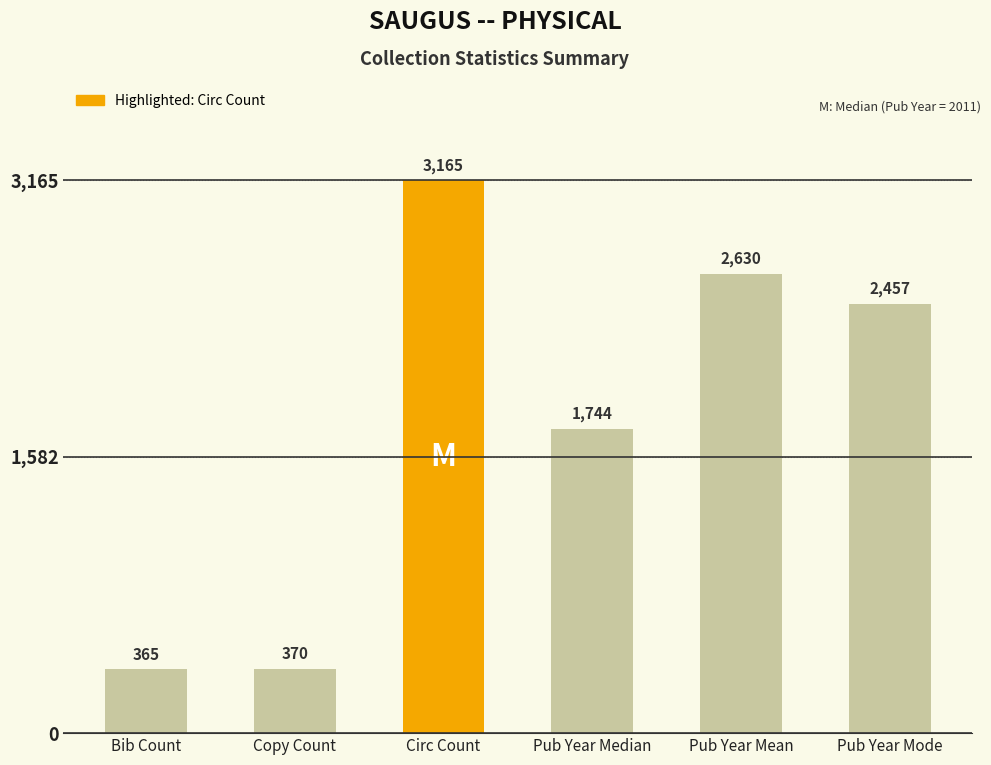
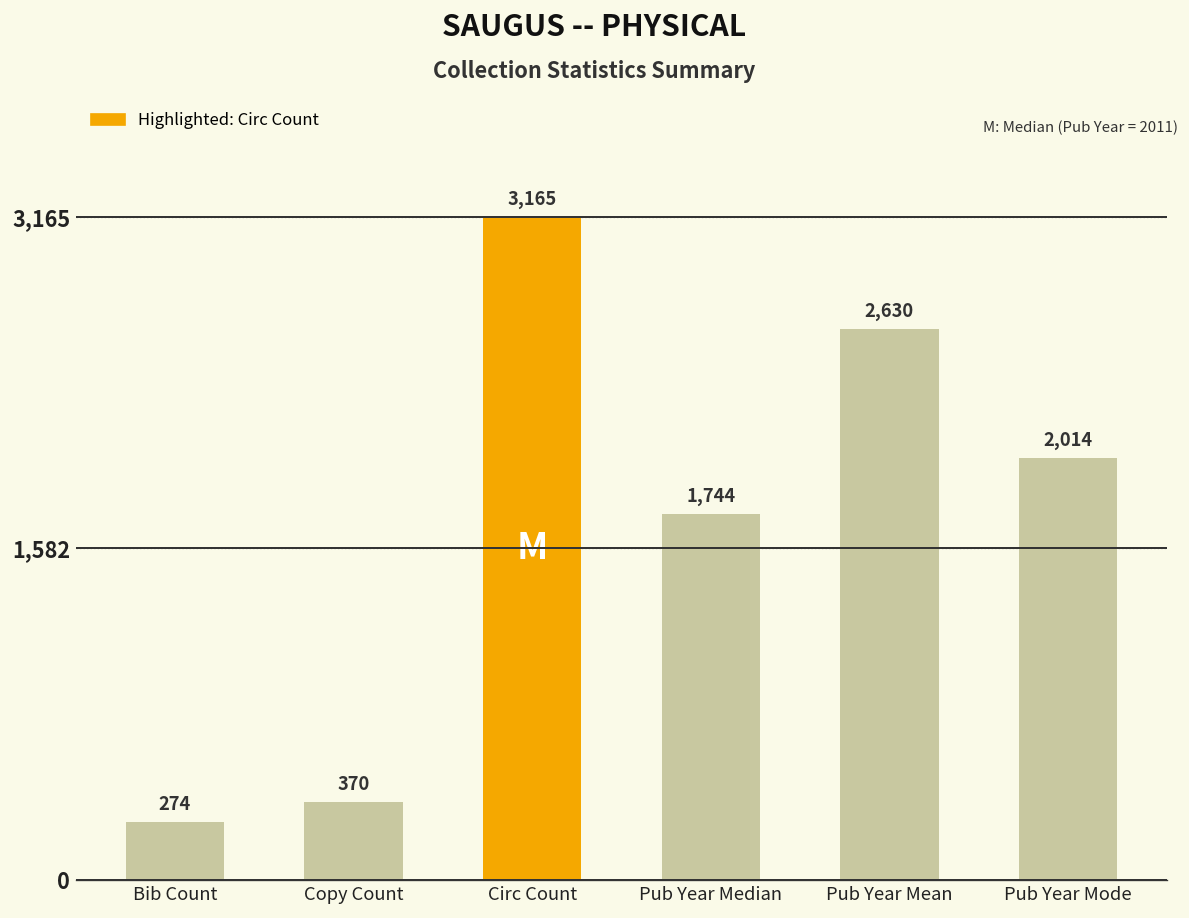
  {
-   "Bib Count": "365",
+   "Bib Count": "274",
    "Copy Count": "370",
    "Circ Count": "3,165",
    "Pub Year Median": "1,744",
    "Pub Year Mean": "2,630",
-   "Pub Year Mode": "2,457"
+   "Pub Year Mode": "2,014"
  }
